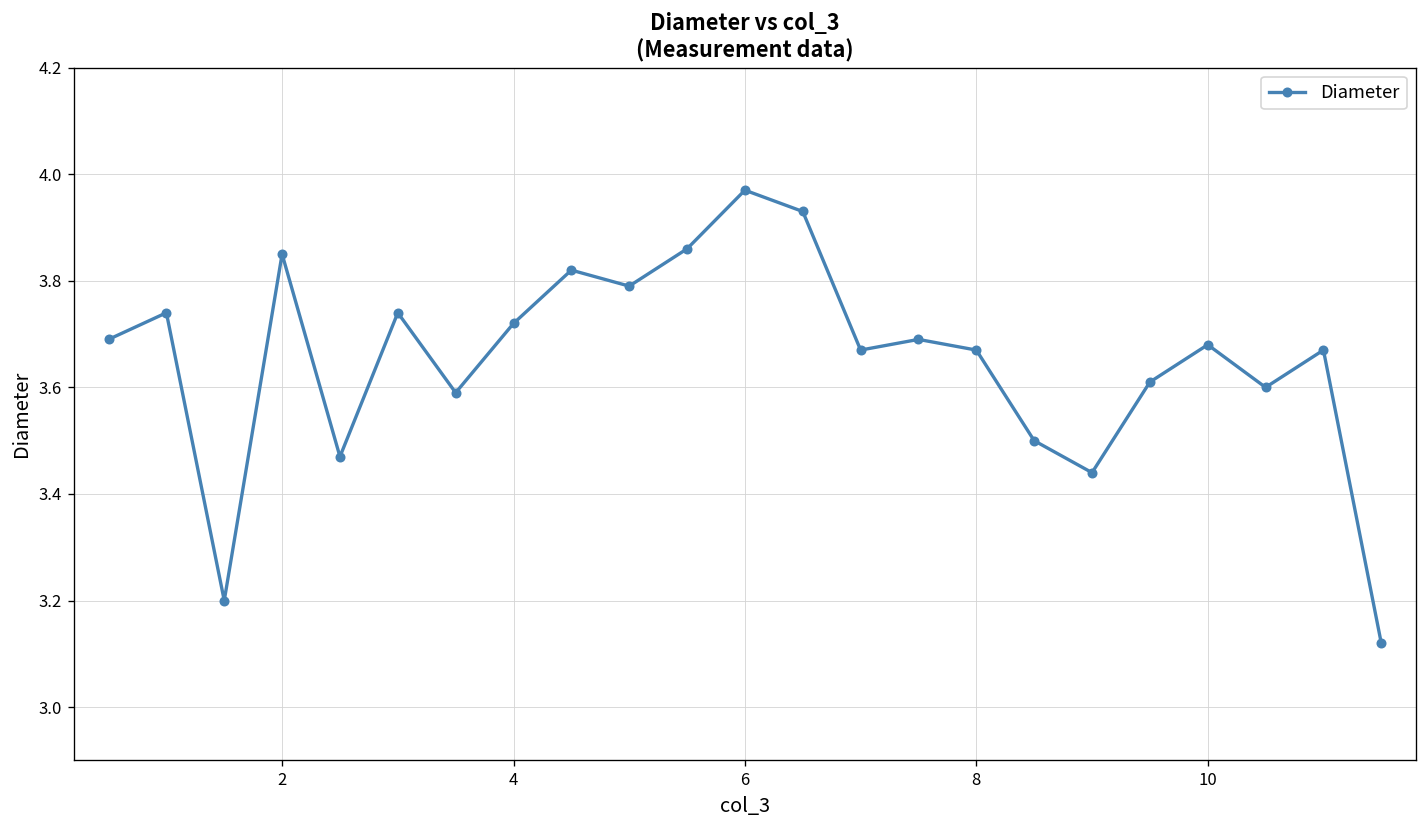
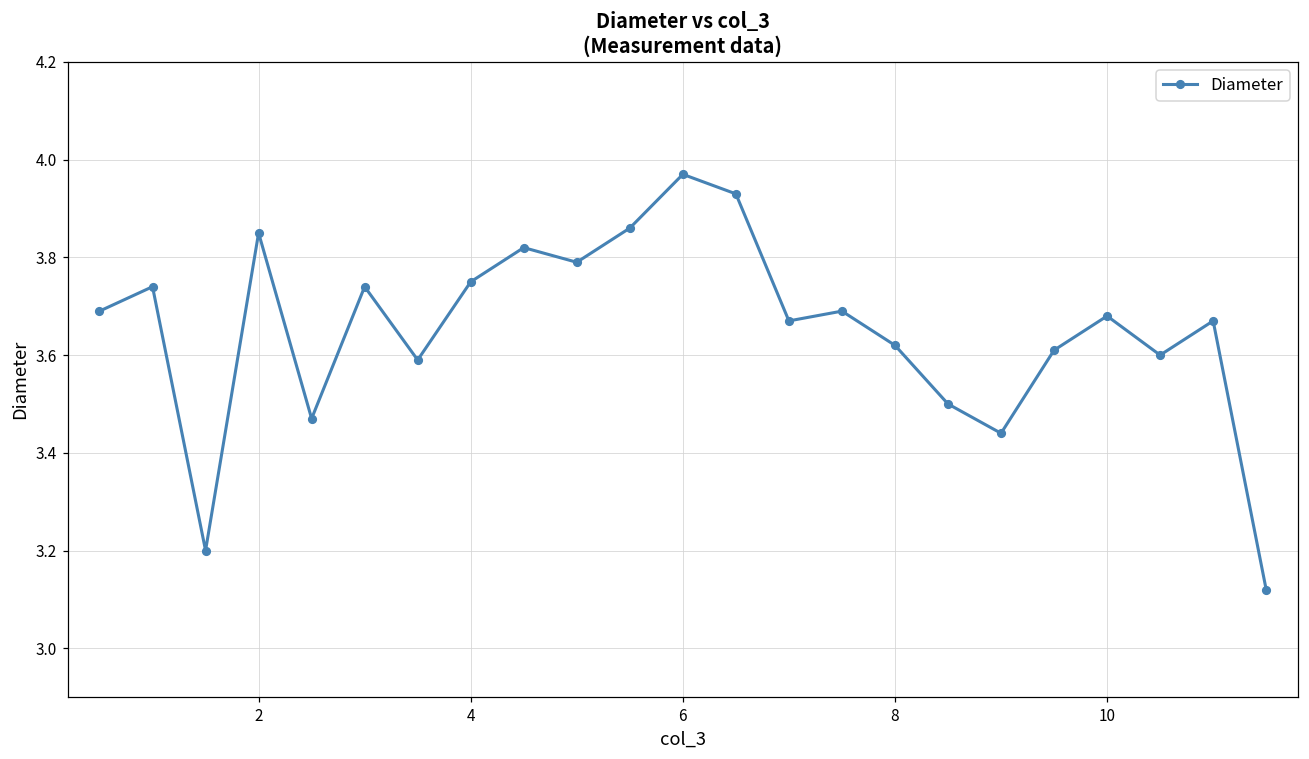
  {
    "2": 3.85,
-   "4": 3.72,
+   "4": 3.75,
    "6": 3.97,
-   "8": 3.67,
+   "8": 3.62,
    "10": 3.68
  }
